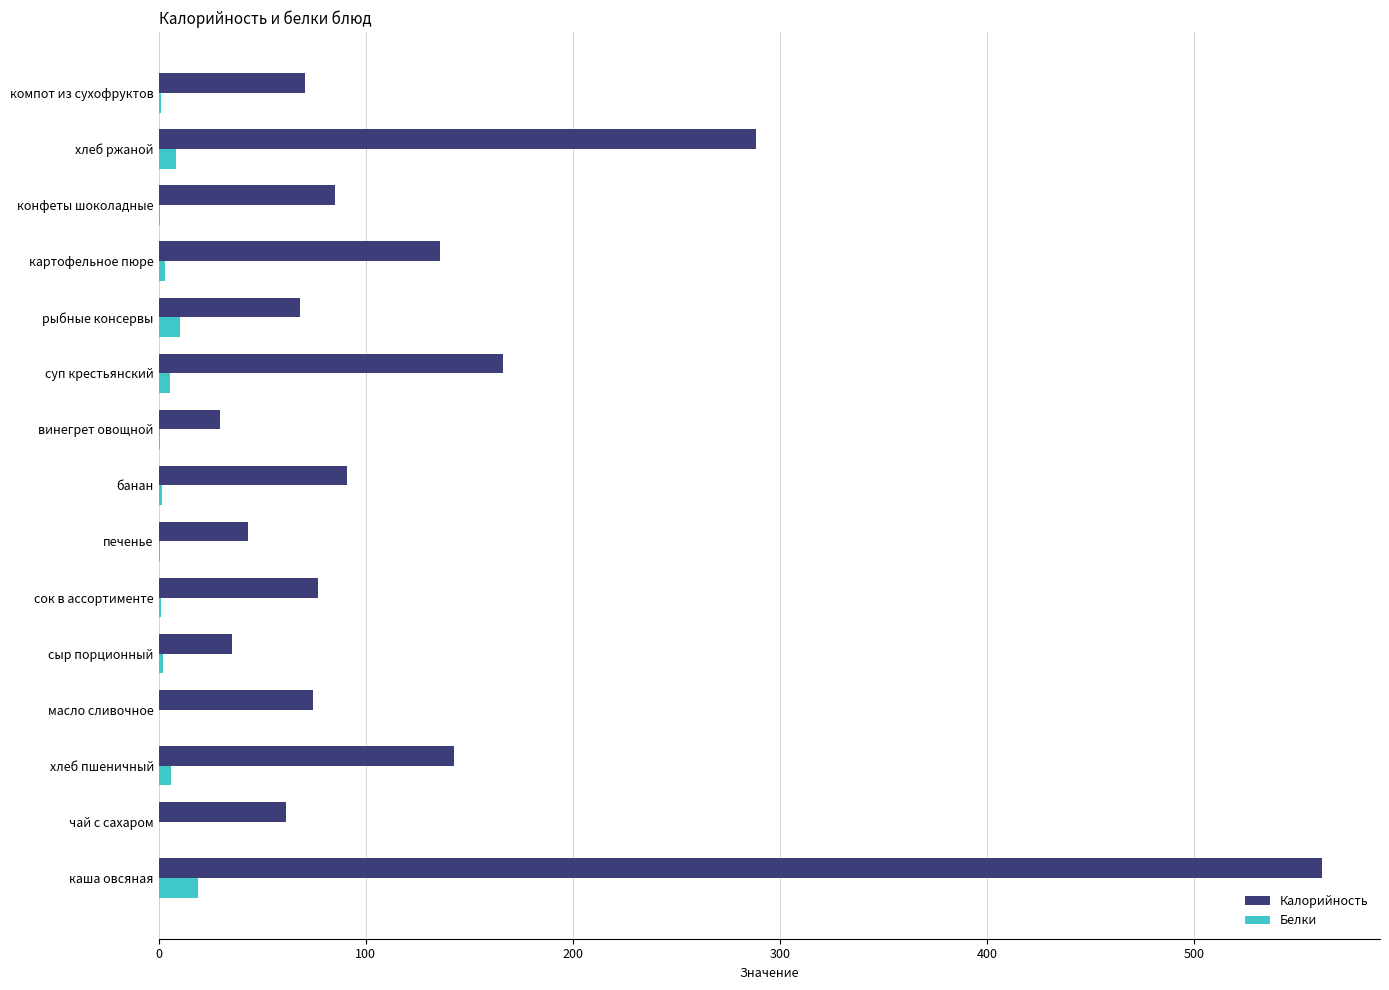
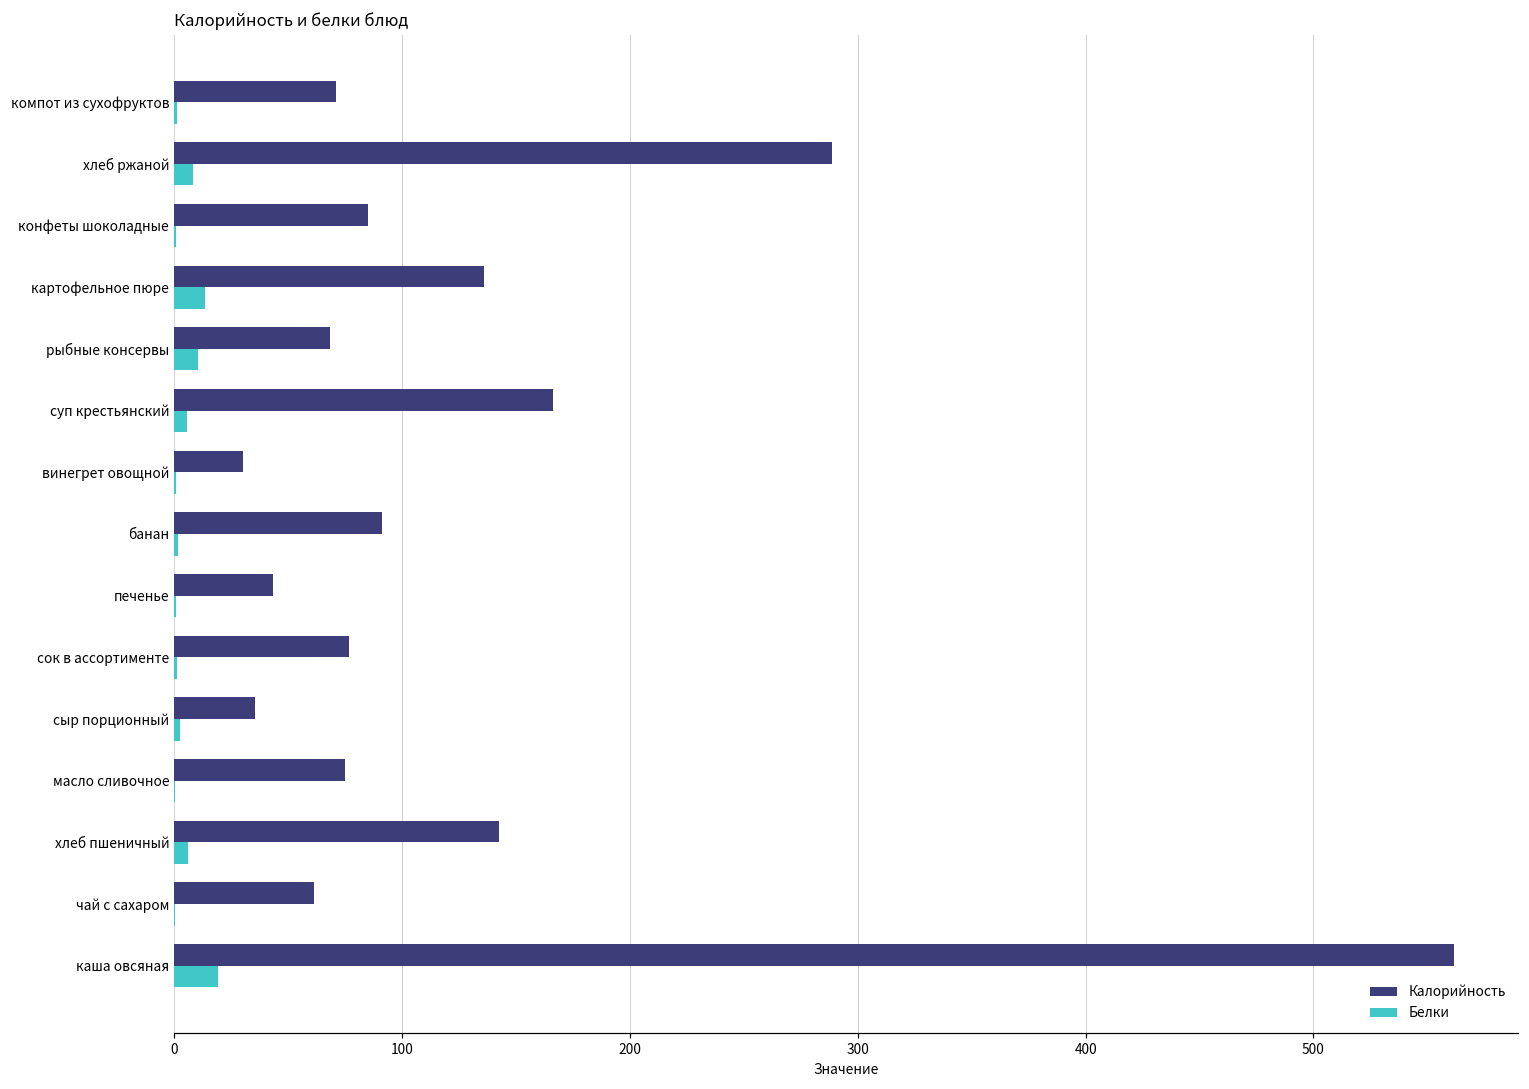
  {
    "Калорийность": {
      "компот из сухофруктов": 71,
      "хлеб ржаной": 289,
      "конфеты шоколадные": 85,
      "картофельное пюре": 136,
      "рыбные консервы": 68,
      "суп крестьянский": 166,
      "винегрет овощной": 30,
      "банан": 91,
      "печенье": 43,
      "сок в ассортименте": 77,
      "сыр порционный": 35,
      "масло сливочное": 75,
      "хлеб пшеничный": 142,
      "чай с сахаром": 61,
      "каша овсяная": 562
    },
    "Белки": {
      "хлеб ржаной": 8,
-     "картофельное пюре": 3,
+     "картофельное пюре": 13,
      "рыбные консервы": 10,
      "суп крестьянский": 5,
      "банан": 2,
      "сыр порционный": 2,
      "хлеб пшеничный": 6,
      "каша овсяная": 19
    }
  }
